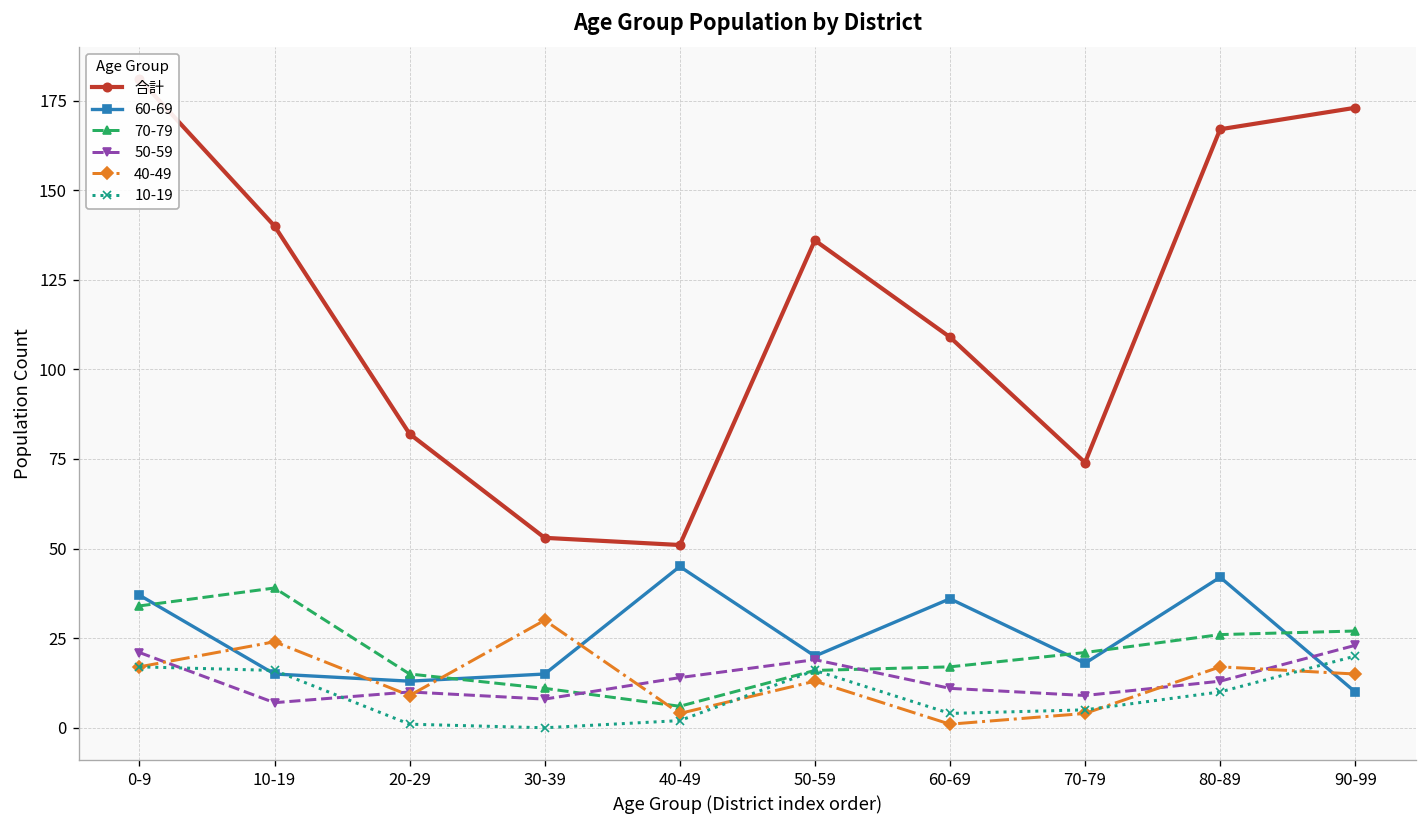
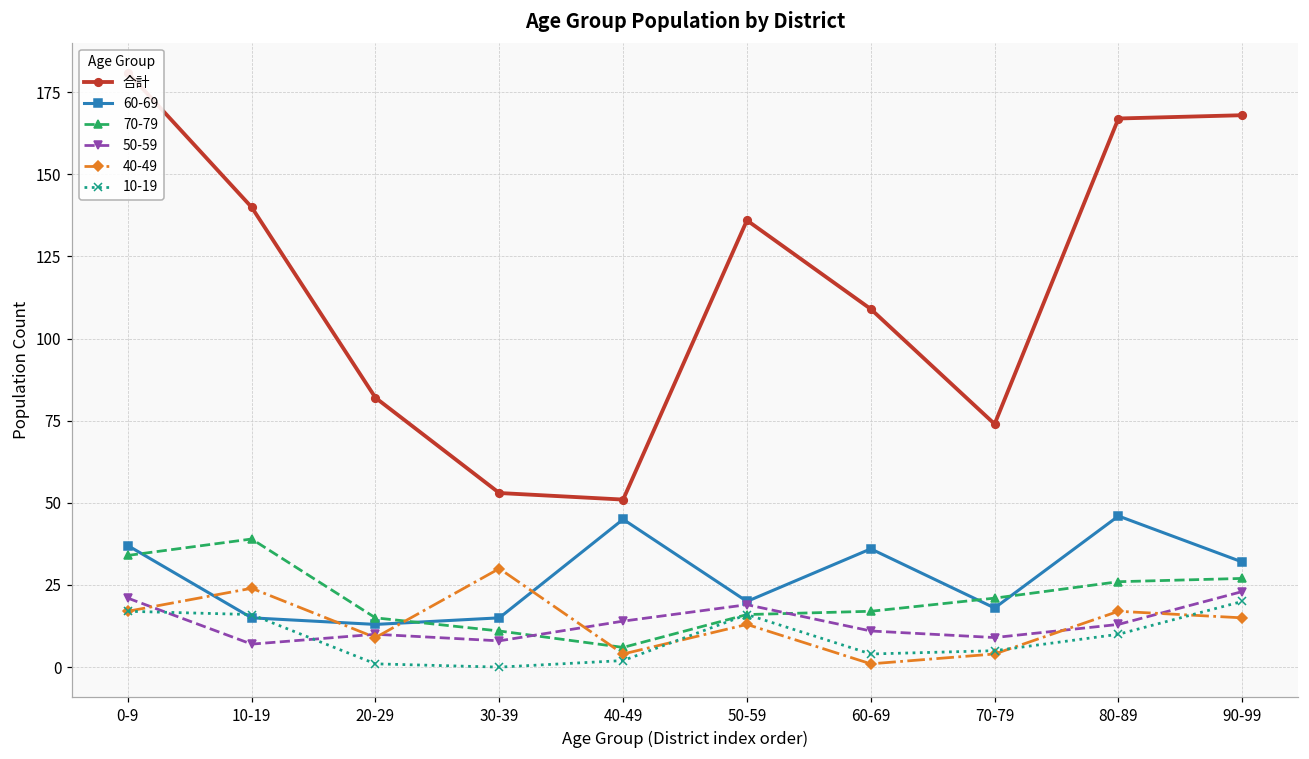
  {
    "合計": {
      "10-19": 140,
      "20-29": 82,
      "30-39": 53,
      "40-49": 51,
      "50-59": 136,
      "60-69": 109,
      "70-79": 74,
      "80-89": 167,
-     "90-99": 173
+     "90-99": 168
    },
    "60-69": {
      "0-9": 37,
      "10-19": 15,
      "20-29": 13,
      "30-39": 15,
      "40-49": 45,
      "50-59": 20,
      "60-69": 36,
      "70-79": 18,
-     "80-89": 42,
-     "90-99": 10
+     "80-89": 46,
+     "90-99": 32
    },
    "50-59": {
      "0-9": 21,
      "10-19": 7,
      "20-29": 10,
      "30-39": 8,
      "40-49": 14,
      "50-59": 19,
      "60-69": 11,
      "70-79": 9,
      "80-89": 13,
      "90-99": 23
    },
    "40-49": {
      "10-19": 24,
      "20-29": 9,
      "30-39": 30,
      "40-49": 4,
      "50-59": 13,
      "60-69": 1,
      "70-79": 4,
      "80-89": 17,
      "90-99": 15
    }
  }
